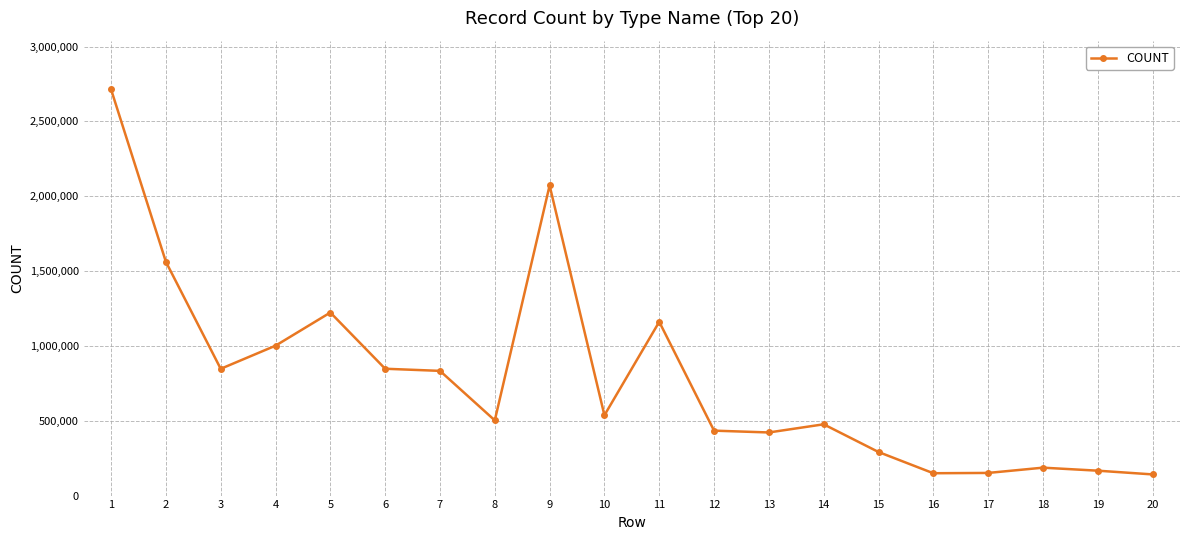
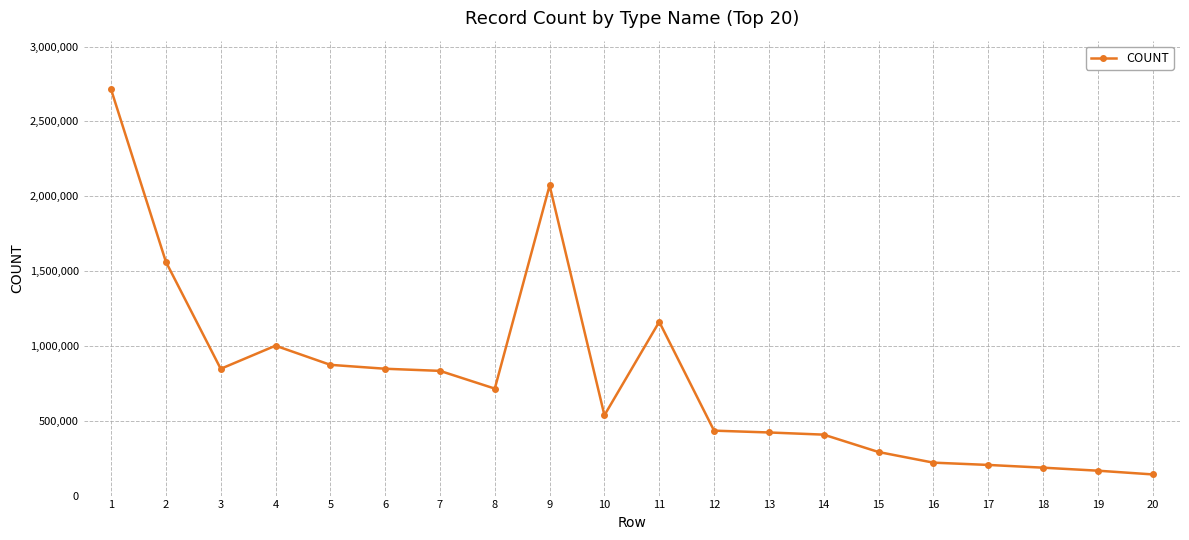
  {
    "1": "2,710,000",
    "2": "1,560,000",
    "3": "850,000",
    "4": "1,000,000",
-   "5": "1,220,000",
+   "5": "870,000",
    "6": "850,000",
    "7": "830,000",
-   "8": "500,000",
+   "8": "710,000",
    "9": "2,070,000",
    "10": "540,000",
    "11": "1,160,000",
    "12": "430,000",
    "13": "420,000",
-   "14": "480,000",
+   "14": "410,000",
    "15": "290,000",
-   "16": "150,000",
-   "17": "150,000",
+   "16": "220,000",
+   "17": "200,000",
    "18": "190,000",
    "19": "170,000",
    "20": "140,000"
  }
